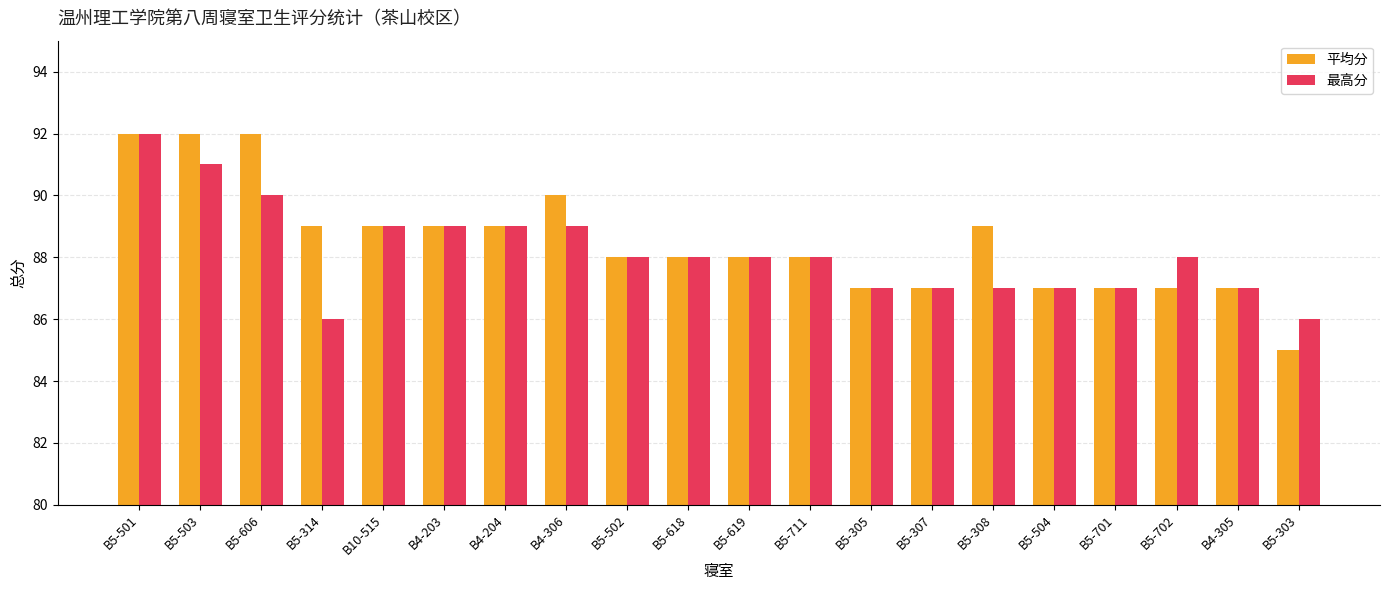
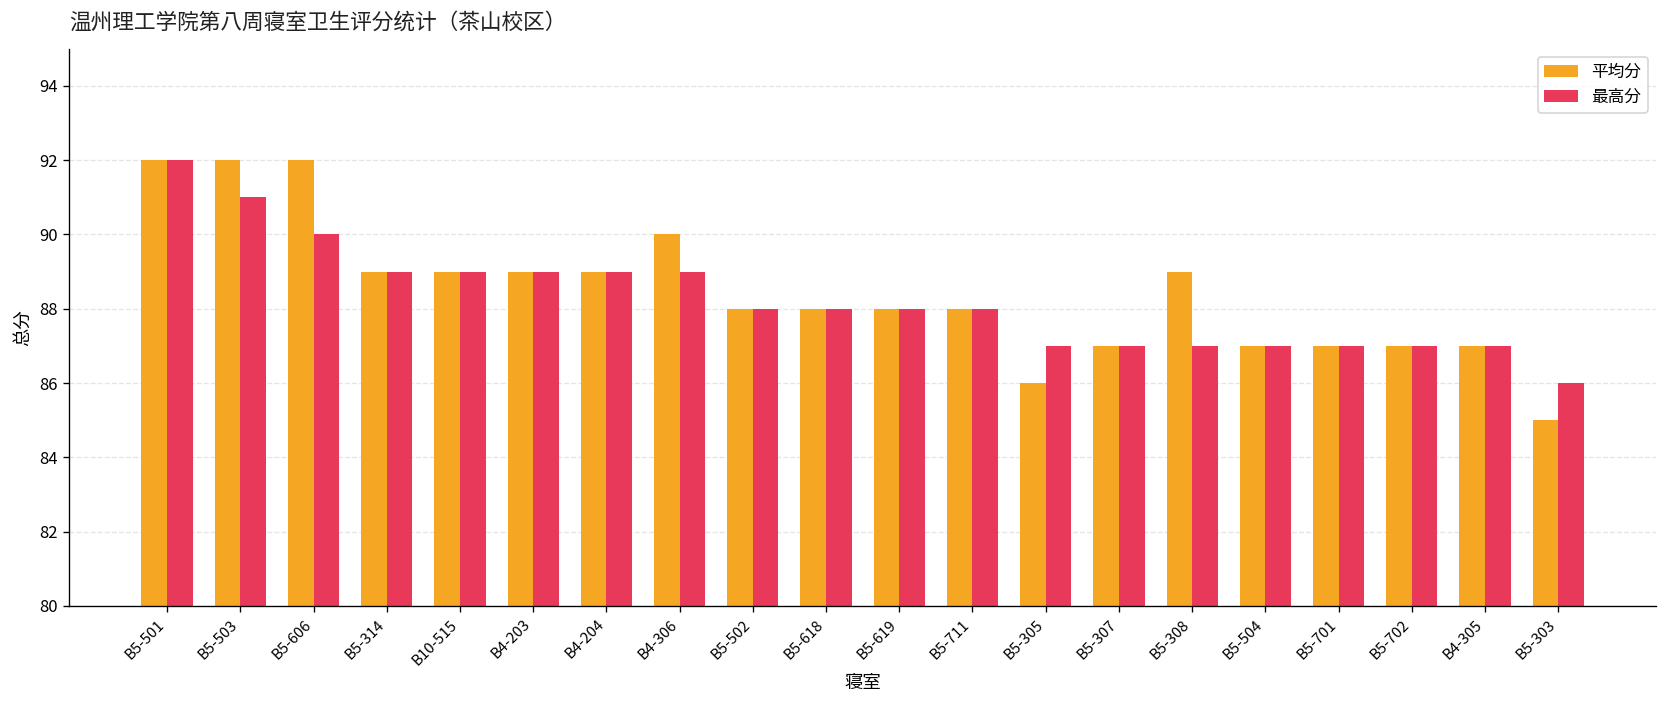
  {
    "平均分": {
      "B5-501": 92,
      "B5-503": 92,
      "B5-606": 92,
      "B5-314": 89,
      "B10-515": 89,
      "B4-203": 89,
      "B4-204": 89,
      "B4-306": 90,
      "B5-502": 88,
      "B5-618": 88,
      "B5-619": 88,
      "B5-711": 88,
-     "B5-305": 87,
+     "B5-305": 86,
      "B5-307": 87,
      "B5-308": 89,
      "B5-504": 87,
      "B5-701": 87,
      "B5-702": 87,
      "B4-305": 87,
      "B5-303": 85
    },
    "最高分": {
      "B5-501": 92,
      "B5-503": 91,
      "B5-606": 90,
-     "B5-314": 86,
+     "B5-314": 89,
      "B10-515": 89,
      "B4-203": 89,
      "B4-204": 89,
      "B4-306": 89,
      "B5-502": 88,
      "B5-618": 88,
      "B5-619": 88,
      "B5-711": 88,
      "B5-305": 87,
      "B5-307": 87,
      "B5-308": 87,
      "B5-504": 87,
      "B5-701": 87,
-     "B5-702": 88,
+     "B5-702": 87,
      "B4-305": 87,
      "B5-303": 86
    }
  }
